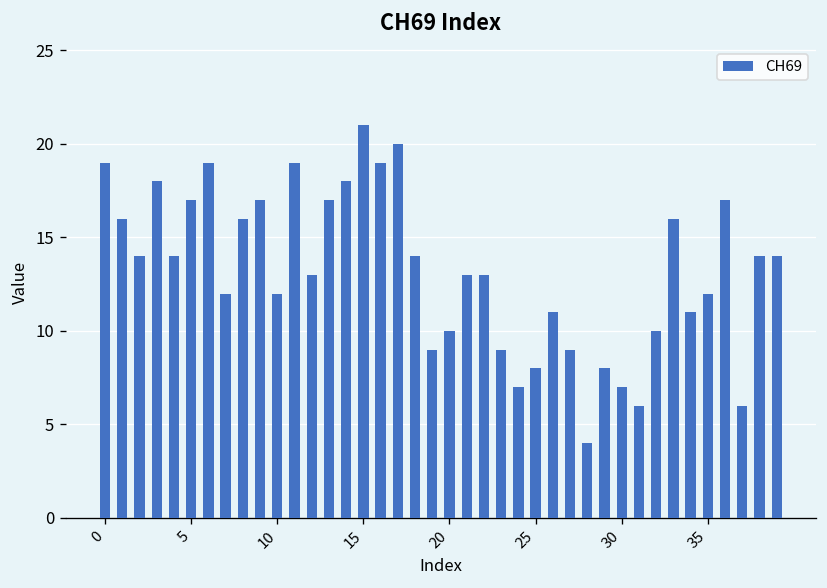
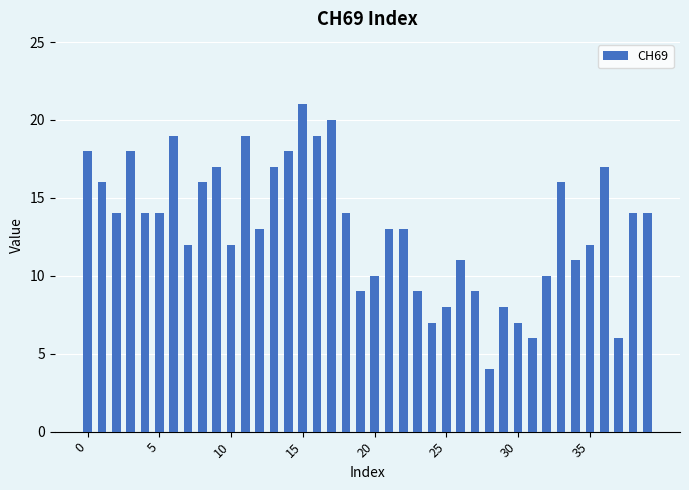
  {
-   "0": 19,
-   "5": 17,
+   "0": 18,
+   "5": 14,
    "10": 12,
    "15": 21,
    "20": 10,
    "25": 8,
    "30": 7,
    "35": 12
  }
